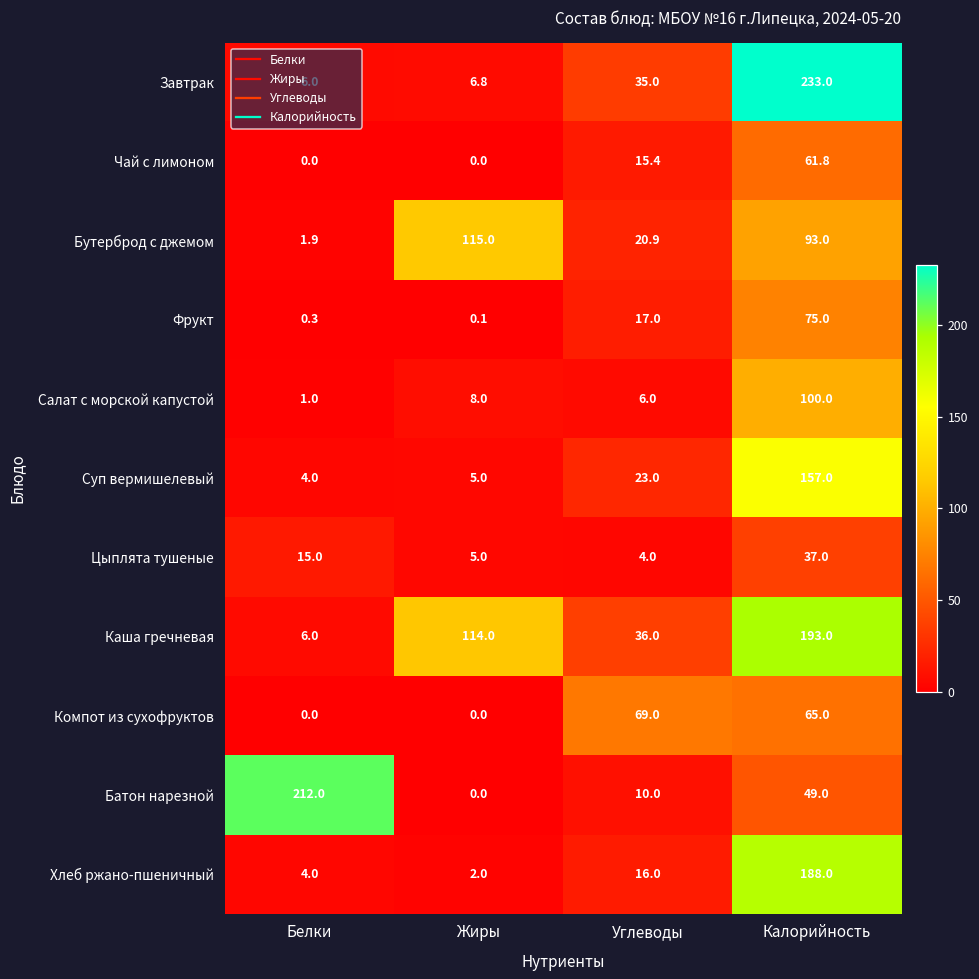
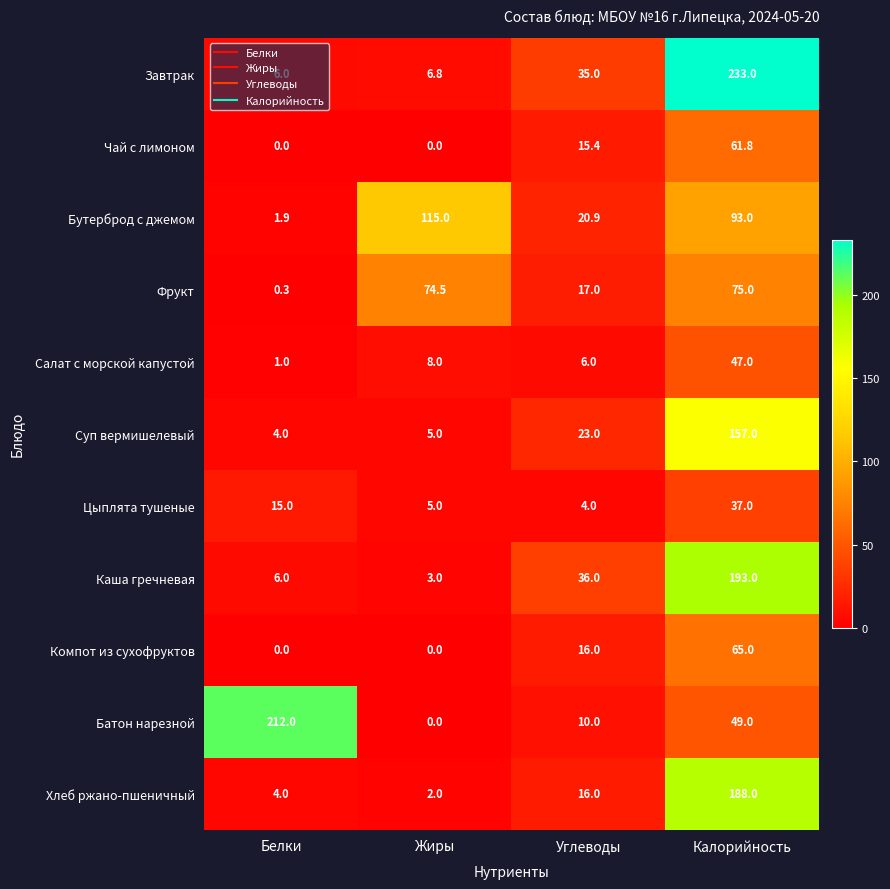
  {
    "Завтрак": {
      "Жиры": 6.8,
      "Углеводы": 35.0,
      "Калорийность": 233.0
    },
    "Чай с лимоном": {
      "Белки": 0.0,
      "Жиры": 0.0,
      "Углеводы": 15.4,
      "Калорийность": 61.8
    },
    "Бутерброд с джемом": {
      "Белки": 1.9,
      "Жиры": 115.0,
      "Углеводы": 20.9,
      "Калорийность": 93.0
    },
    "Фрукт": {
      "Белки": 0.3,
-     "Жиры": 0.1,
+     "Жиры": 74.5,
      "Углеводы": 17.0,
      "Калорийность": 75.0
    },
    "Салат с морской капустой": {
      "Белки": 1.0,
      "Жиры": 8.0,
      "Углеводы": 6.0,
-     "Калорийность": 100.0
+     "Калорийность": 47.0
    },
    "Суп вермишелевый": {
      "Белки": 4.0,
      "Жиры": 5.0,
      "Углеводы": 23.0,
      "Калорийность": 157.0
    },
    "Цыплята тушеные": {
      "Белки": 15.0,
      "Жиры": 5.0,
      "Углеводы": 4.0,
      "Калорийность": 37.0
    },
    "Каша гречневая": {
      "Белки": 6.0,
-     "Жиры": 114.0,
+     "Жиры": 3.0,
      "Углеводы": 36.0,
      "Калорийность": 193.0
    },
    "Компот из сухофруктов": {
      "Белки": 0.0,
      "Жиры": 0.0,
-     "Углеводы": 69.0,
+     "Углеводы": 16.0,
      "Калорийность": 65.0
    },
    "Батон нарезной": {
      "Белки": 212.0,
      "Жиры": 0.0,
      "Углеводы": 10.0,
      "Калорийность": 49.0
    },
    "Хлеб ржано-пшеничный": {
      "Белки": 4.0,
      "Жиры": 2.0,
      "Углеводы": 16.0,
      "Калорийность": 188.0
    }
  }
